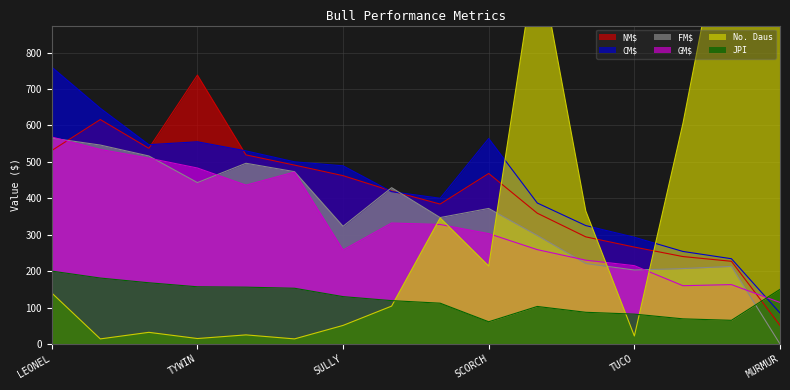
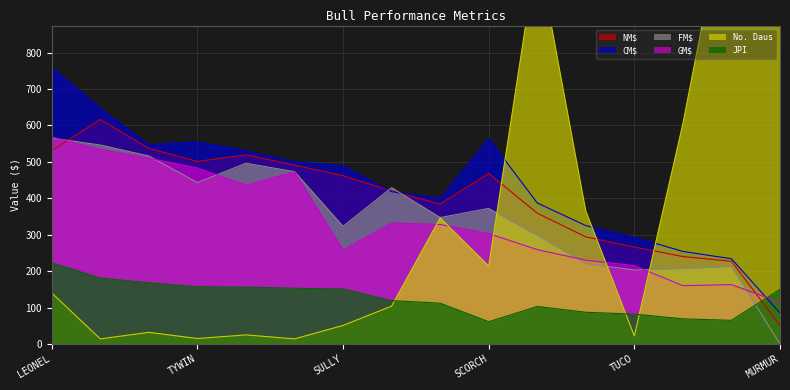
  {
    "NM$": {
      "LEONEL": 530,
-     "TYWIN": 740,
+     "TYWIN": 500,
      "SULLY": 460,
      "SCORCH": 470,
      "TUCO": 270,
      "MURMUR": 50
    },
    "CM$": {
      "LEONEL": 760,
      "TYWIN": 560,
      "SULLY": 490,
      "SCORCH": 560,
      "TUCO": 290,
      "MURMUR": 90
    },
    "FM$": {
      "TYWIN": 440,
      "SULLY": 320,
      "SCORCH": 370,
      "TUCO": 200,
      "MURMUR": 0
    },
    "GM$": {
      "TYWIN": 480,
      "SULLY": 260,
      "SCORCH": 300,
      "TUCO": 220,
      "MURMUR": 110
    },
    "No. Daus": {
      "LEONEL": 140,
      "TYWIN": 20,
      "SULLY": 50,
      "SCORCH": 210,
      "TUCO": 20
    },
    "JPI": {
-     "LEONEL": 200,
+     "LEONEL": 220,
      "TYWIN": 160,
-     "SULLY": 130,
+     "SULLY": 150,
      "SCORCH": 60,
      "TUCO": 80,
      "MURMUR": 150
    }
  }
